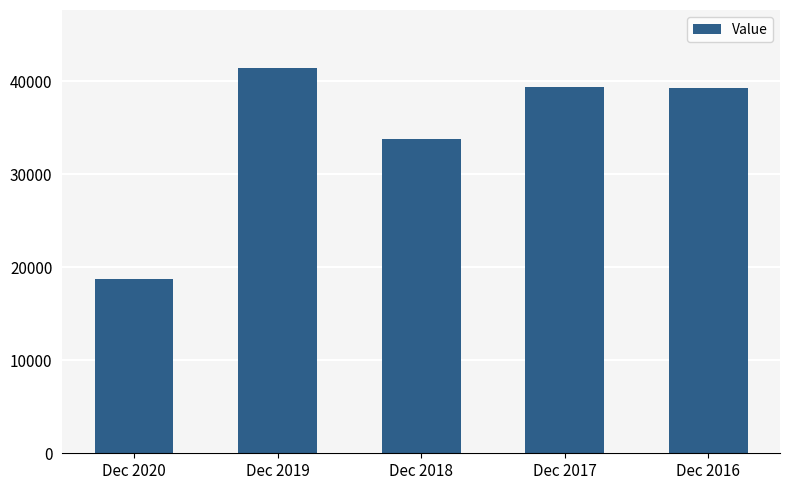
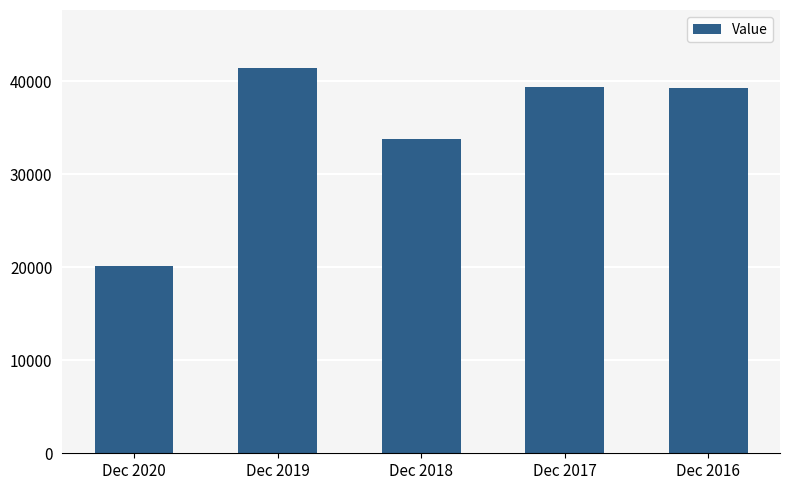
  {
-   "Dec 2020": 19000,
+   "Dec 2020": 20000,
    "Dec 2019": 41000,
    "Dec 2018": 34000,
    "Dec 2017": 39000,
    "Dec 2016": 39000
  }
